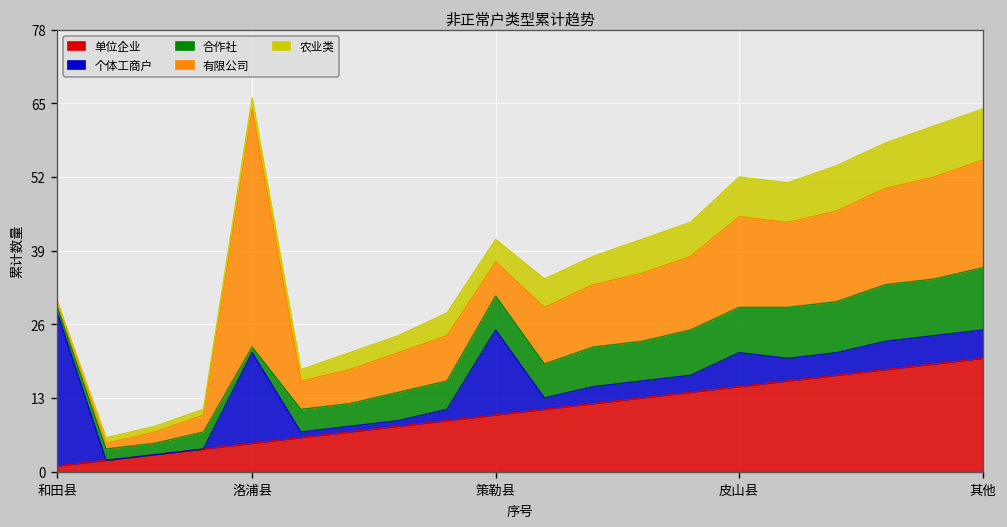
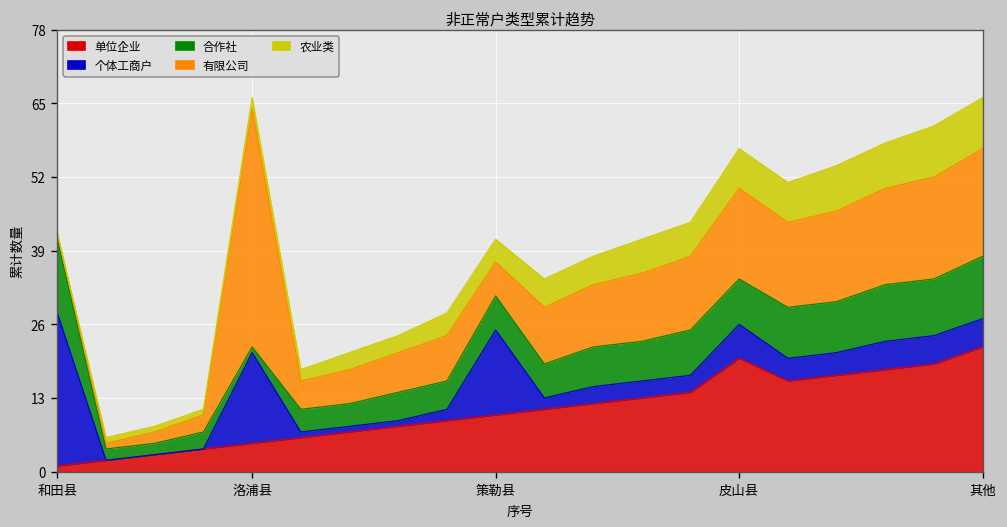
  {
    "单位企业": {
      "和田县": 1,
      "洛浦县": 5,
      "策勒县": 10,
-     "皮山县": 15,
-     "其他": 20
+     "皮山县": 20,
+     "其他": 22
    },
    "个体工商户": {
      "和田县": 27,
      "洛浦县": 16,
      "策勒县": 15,
      "皮山县": 6,
      "其他": 5
    },
    "合作社": {
-     "和田县": 1,
+     "和田县": 13,
      "洛浦县": 1,
      "策勒县": 6,
      "皮山县": 8,
      "其他": 11
    },
    "有限公司": {
      "洛浦县": 42,
      "策勒县": 6,
      "皮山县": 16,
      "其他": 19
    },
    "农业类": {
      "洛浦县": 2,
      "策勒县": 4,
      "皮山县": 7,
      "其他": 9
    }
  }
